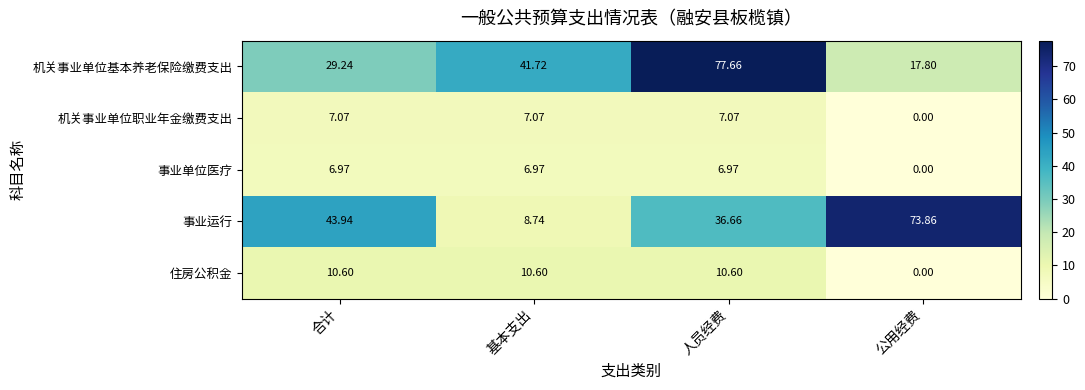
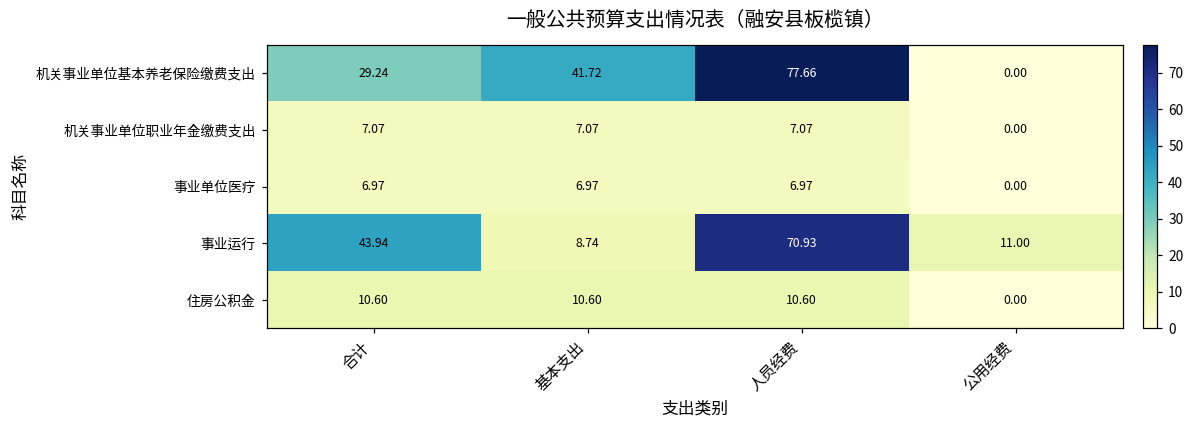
  {
    "机关事业单位基本养老保险缴费支出": {
      "合计": 29.24,
      "基本支出": 41.72,
      "人员经费": 77.66,
-     "公用经费": 17.80
+     "公用经费": 0.00
    },
    "机关事业单位职业年金缴费支出": {
      "合计": 7.07,
      "基本支出": 7.07,
      "人员经费": 7.07,
      "公用经费": 0.00
    },
    "事业单位医疗": {
      "合计": 6.97,
      "基本支出": 6.97,
      "人员经费": 6.97,
      "公用经费": 0.00
    },
    "事业运行": {
      "合计": 43.94,
      "基本支出": 8.74,
-     "人员经费": 36.66,
-     "公用经费": 73.86
+     "人员经费": 70.93,
+     "公用经费": 11.00
    },
    "住房公积金": {
      "合计": 10.60,
      "基本支出": 10.60,
      "人员经费": 10.60,
      "公用经费": 0.00
    }
  }
